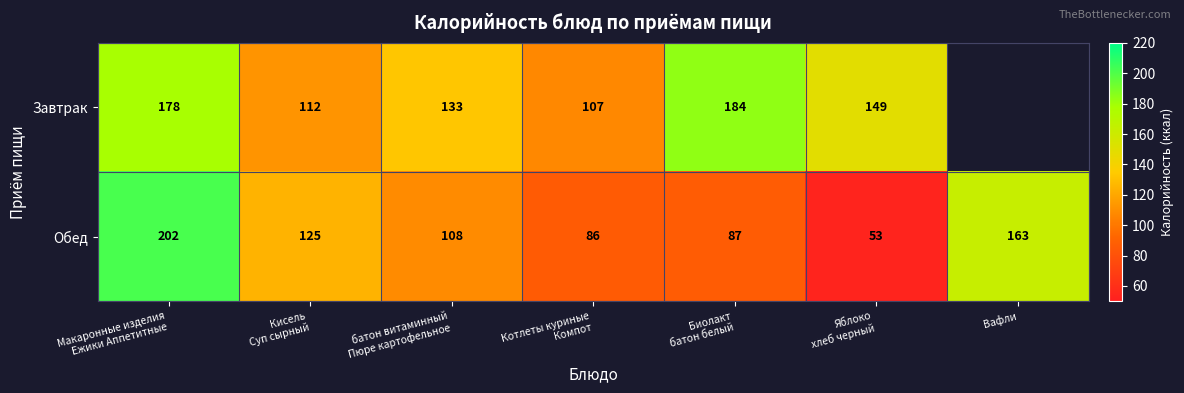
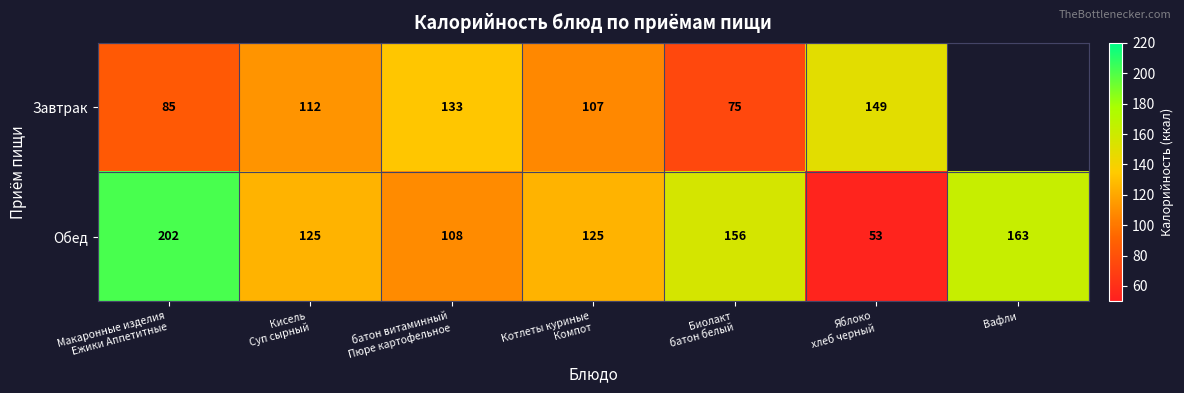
  {
    "Завтрак": {
-     "Макаронные изделия Ежики Аппетитные": 178,
+     "Макаронные изделия Ежики Аппетитные": 85,
      "Кисель Суп сырный": 112,
      "батон витаминный Пюре картофельное": 133,
      "Котлеты куриные Компот": 107,
-     "Биолакт батон белый": 184,
+     "Биолакт батон белый": 75,
      "Яблоко хлеб черный": 149
    },
    "Обед": {
      "Макаронные изделия Ежики Аппетитные": 202,
      "Кисель Суп сырный": 125,
      "батон витаминный Пюре картофельное": 108,
-     "Котлеты куриные Компот": 86,
-     "Биолакт батон белый": 87,
+     "Котлеты куриные Компот": 125,
+     "Биолакт батон белый": 156,
      "Яблоко хлеб черный": 53,
      "Вафли": 163
    }
  }
